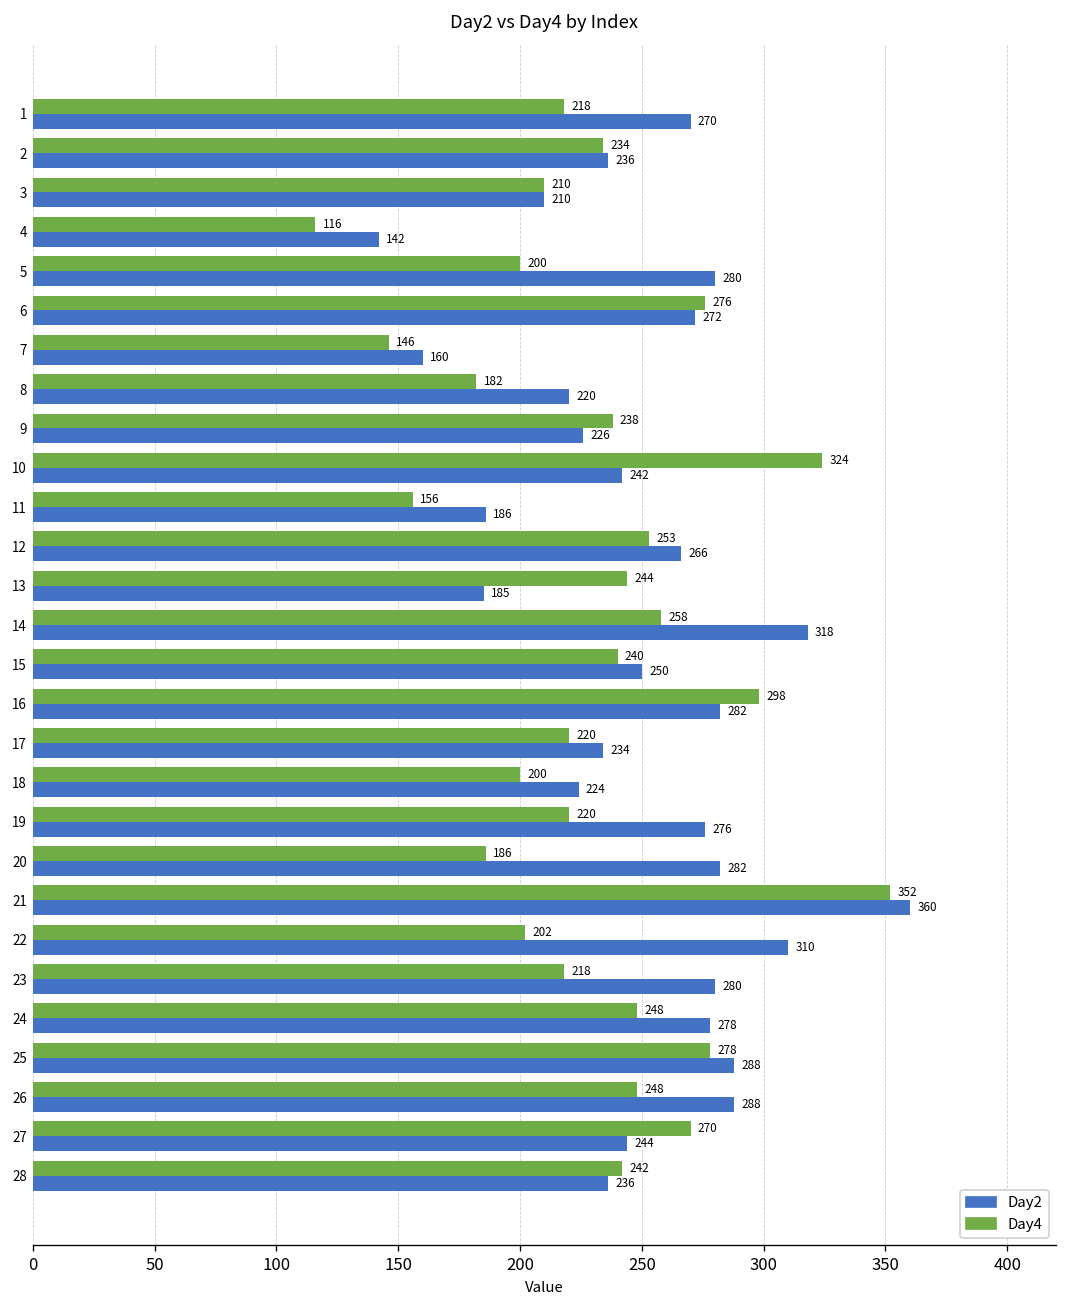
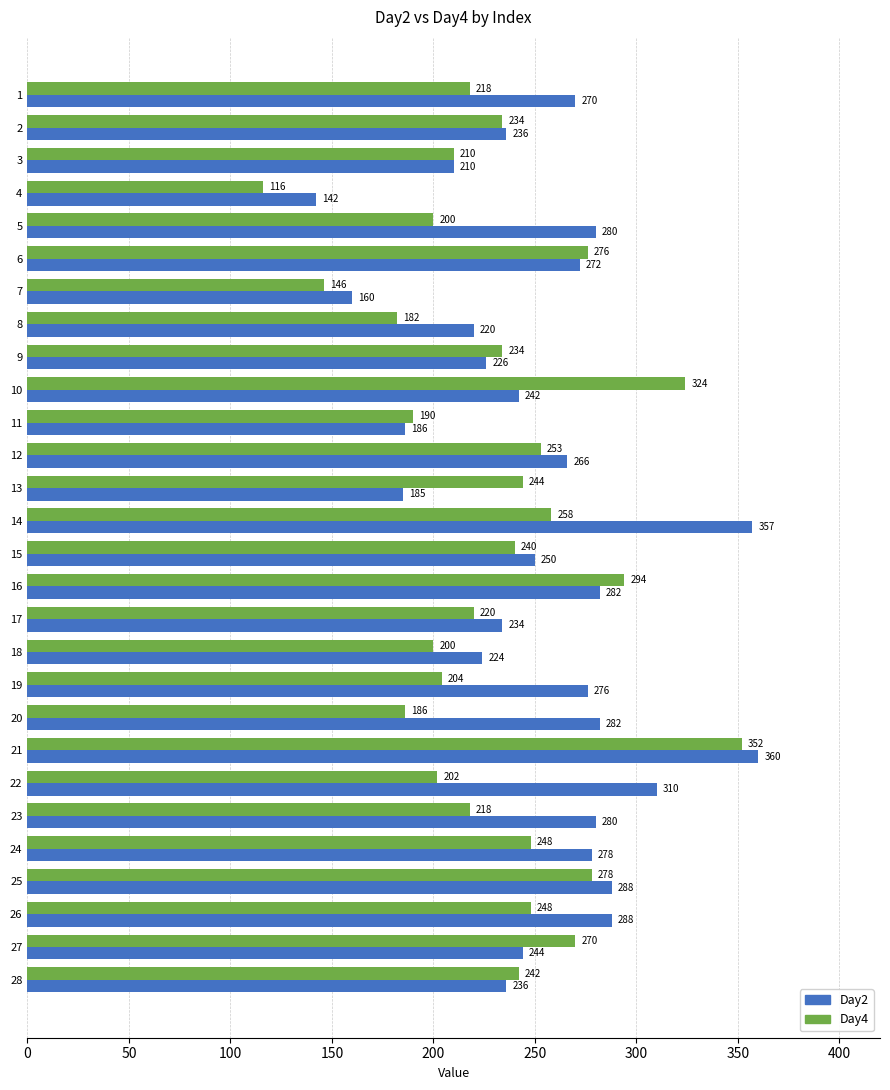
  {
    "Day2": {
      "1": 270,
      "2": 236,
      "3": 210,
      "4": 142,
      "5": 280,
      "6": 272,
      "7": 160,
      "8": 220,
      "9": 226,
      "10": 242,
      "11": 186,
      "12": 266,
      "13": 185,
-     "14": 318,
+     "14": 357,
      "15": 250,
      "16": 282,
      "17": 234,
      "18": 224,
      "19": 276,
      "20": 282,
      "21": 360,
      "22": 310,
      "23": 280,
      "24": 278,
      "25": 288,
      "26": 288,
      "27": 244,
      "28": 236
    },
    "Day4": {
      "1": 218,
      "2": 234,
      "3": 210,
      "4": 116,
      "5": 200,
      "6": 276,
      "7": 146,
      "8": 182,
-     "9": 238,
+     "9": 234,
      "10": 324,
-     "11": 156,
+     "11": 190,
      "12": 253,
      "13": 244,
      "14": 258,
      "15": 240,
-     "16": 298,
+     "16": 294,
      "17": 220,
      "18": 200,
-     "19": 220,
+     "19": 204,
      "20": 186,
      "21": 352,
      "22": 202,
      "23": 218,
      "24": 248,
      "25": 278,
      "26": 248,
      "27": 270,
      "28": 242
    }
  }
